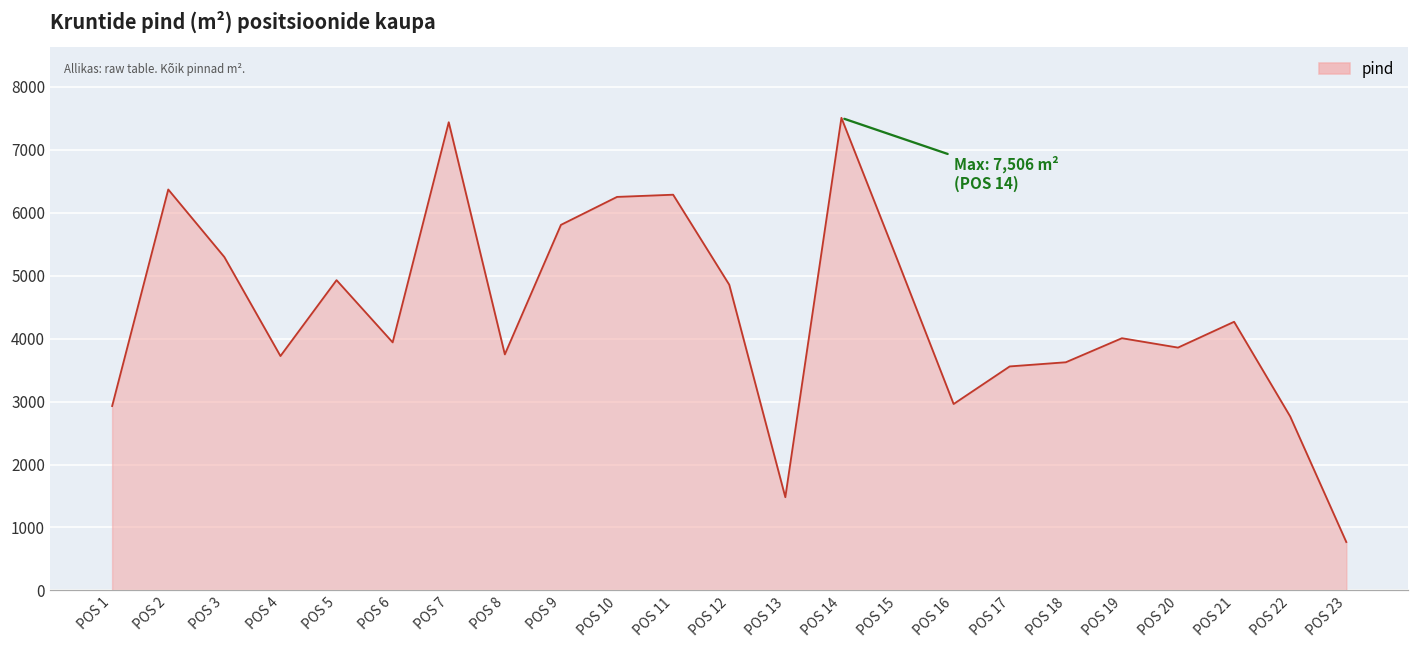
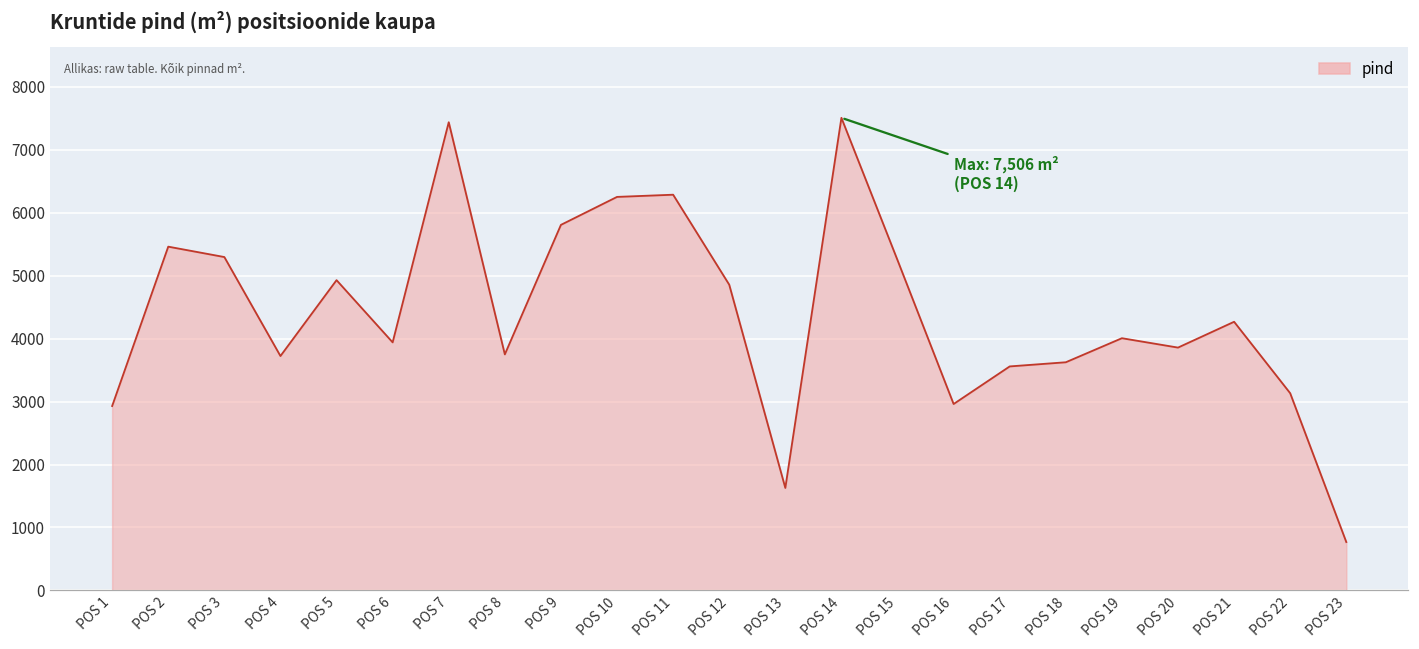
  {
    "POS 1": 2900,
-   "POS 2": 6400,
+   "POS 2": 5500,
    "POS 3": 5300,
    "POS 4": 3700,
    "POS 5": 4900,
    "POS 6": 3900,
    "POS 7": 7400,
    "POS 8": 3700,
    "POS 9": 5800,
    "POS 10": 6300,
    "POS 11": 6300,
    "POS 12": 4900,
-   "POS 13": 1500,
+   "POS 13": 1600,
    "POS 15": 5200,
    "POS 16": 3000,
    "POS 17": 3600,
    "POS 18": 3600,
    "POS 19": 4000,
    "POS 20": 3900,
    "POS 21": 4300,
-   "POS 22": 2800,
+   "POS 22": 3100,
    "POS 23": 800
  }
